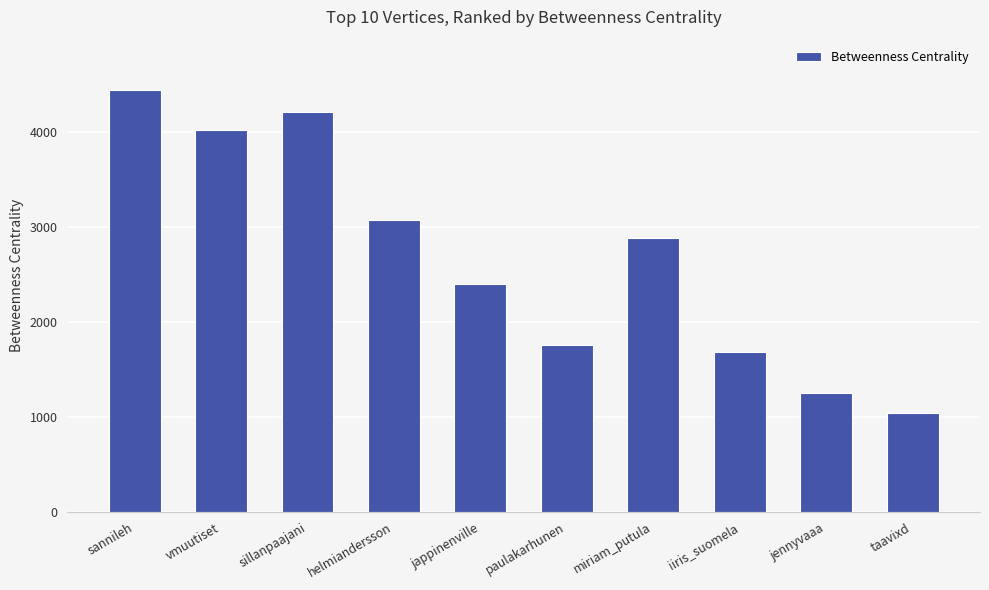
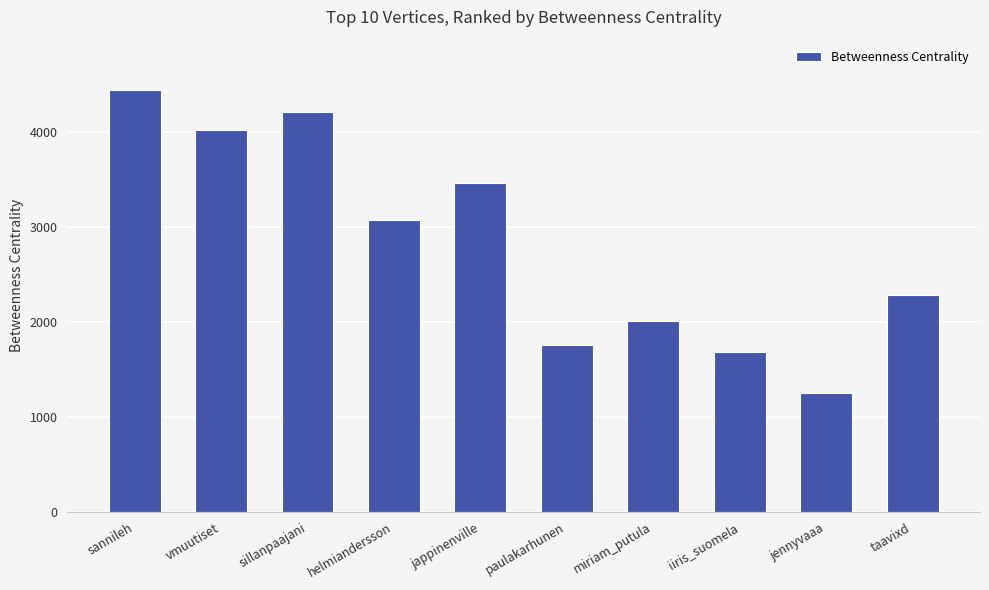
  {
    "sannileh": 4400,
    "vmuutiset": 4000,
    "sillanpaajani": 4200,
    "helmiandersson": 3100,
-   "jappinenville": 2400,
+   "jappinenville": 3500,
    "paulakarhunen": 1800,
-   "miriam_putula": 2900,
+   "miriam_putula": 2000,
    "iiris_suomela": 1700,
    "jennyvaaa": 1300,
-   "taavixd": 1000
+   "taavixd": 2300
  }
